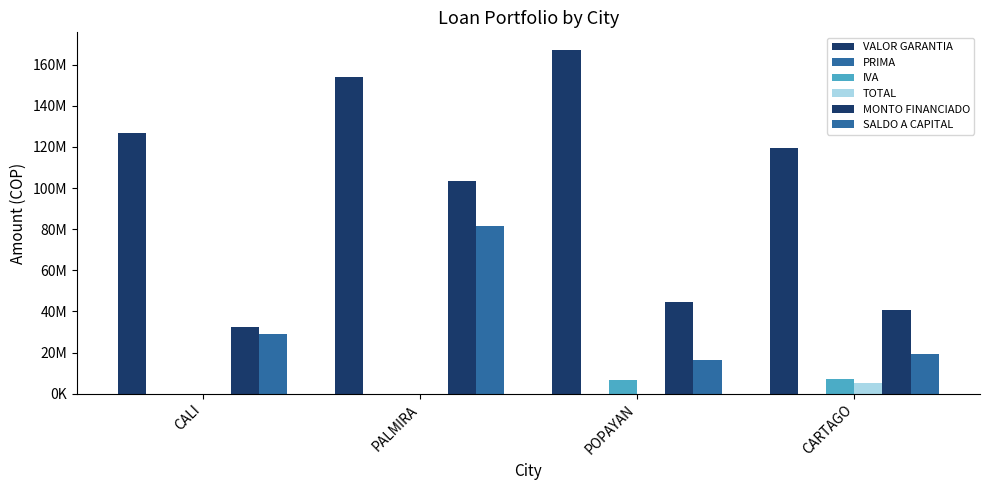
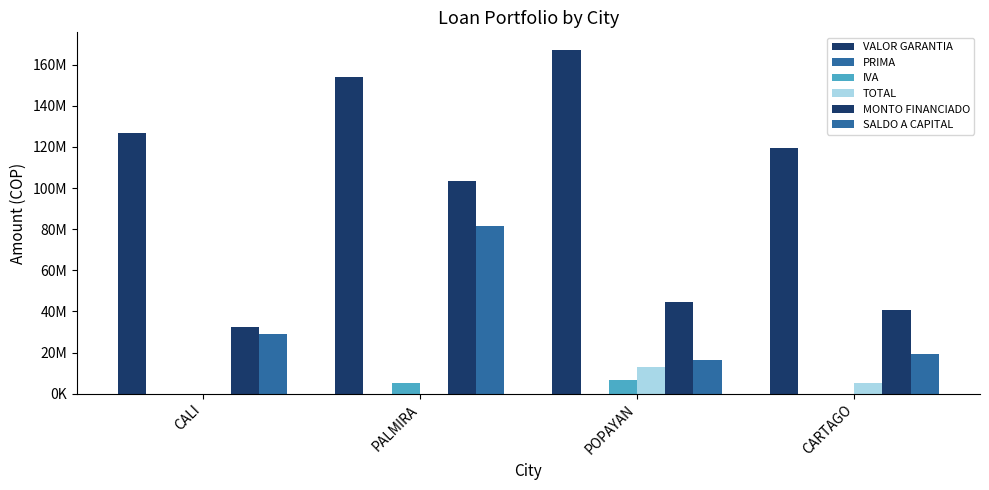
  {
    "IVA": {
-     "PALMIRA": 0,
+     "PALMIRA": 5000000,
      "POPAYAN": 7000000,
-     "CARTAGO": 7000000
+     "CARTAGO": 0
    },
    "TOTAL": {
-     "POPAYAN": 0,
+     "POPAYAN": 13000000,
      "CARTAGO": 5000000
    }
  }
